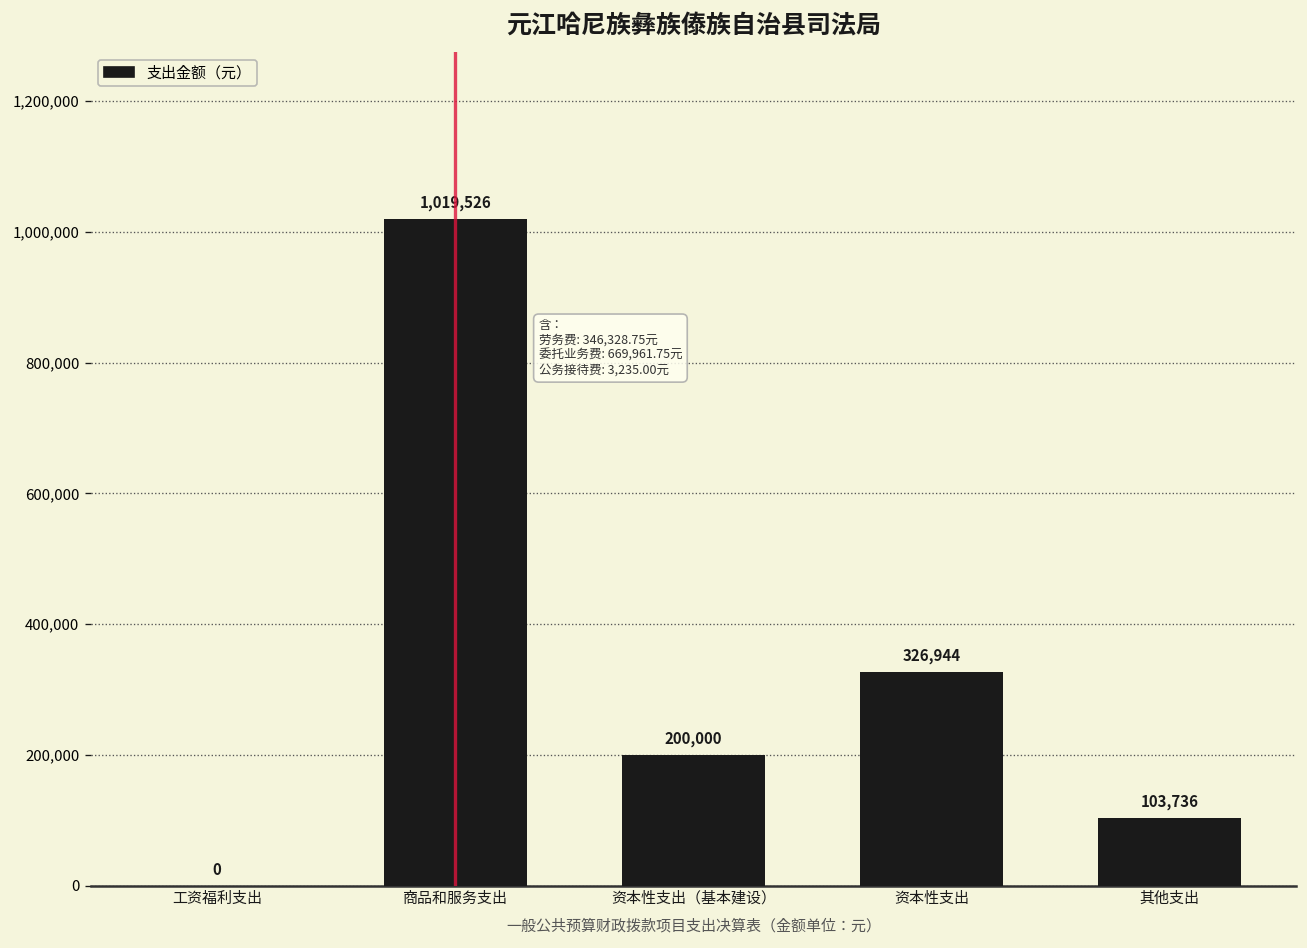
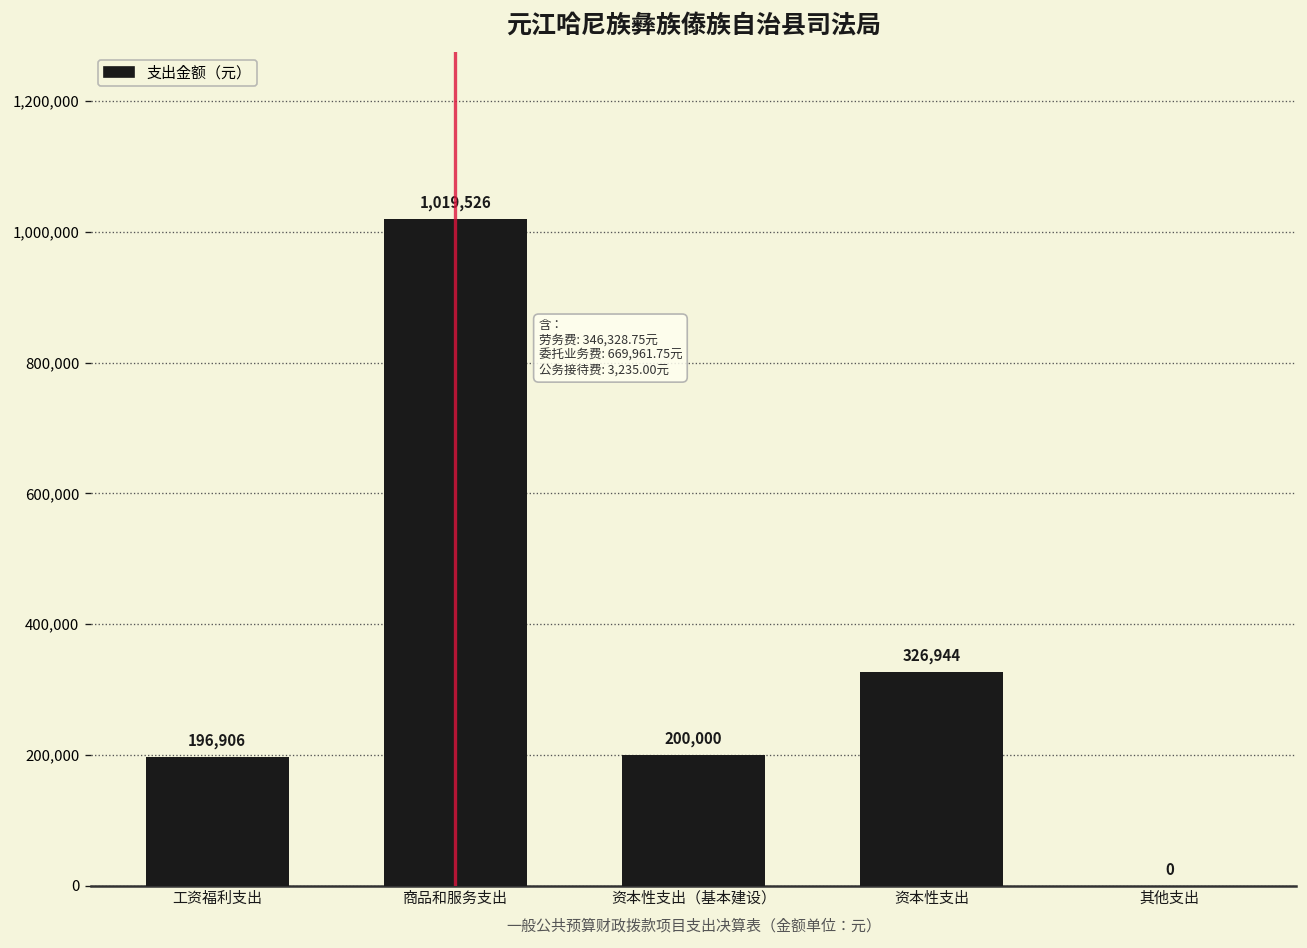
  {
-   "工资福利支出": "0",
+   "工资福利支出": "196,906",
    "商品和服务支出": "1,019,526",
    "资本性支出（基本建设）": "200,000",
    "资本性支出": "326,944",
-   "其他支出": "103,736"
+   "其他支出": "0"
  }
